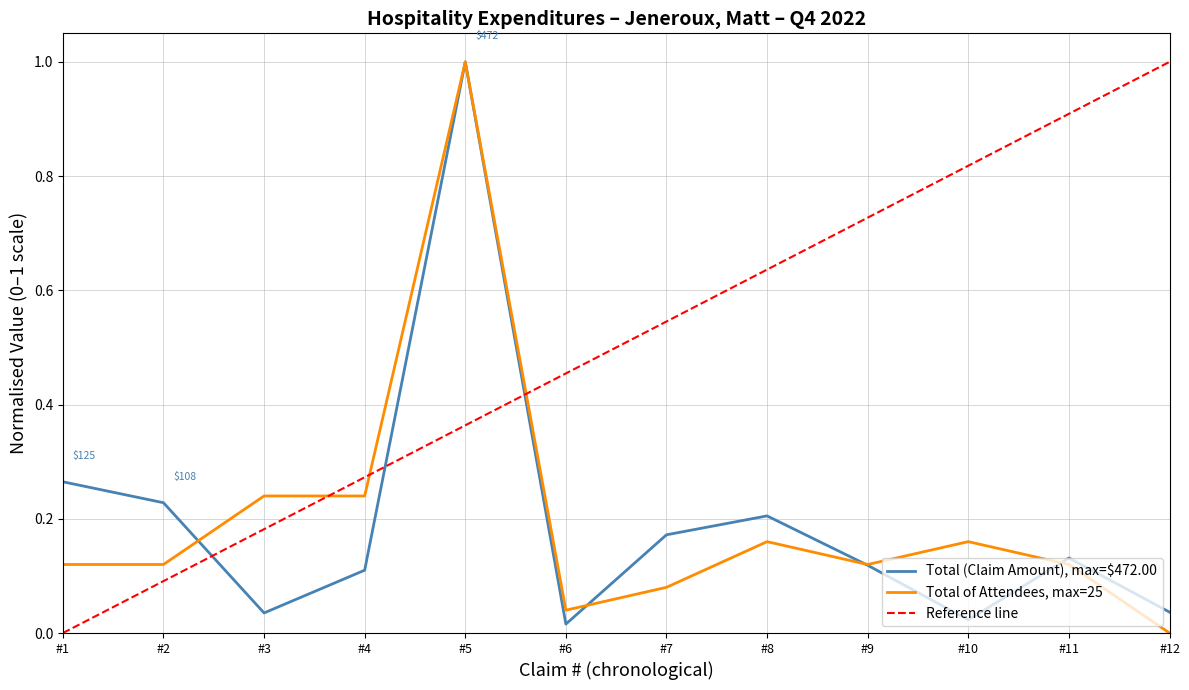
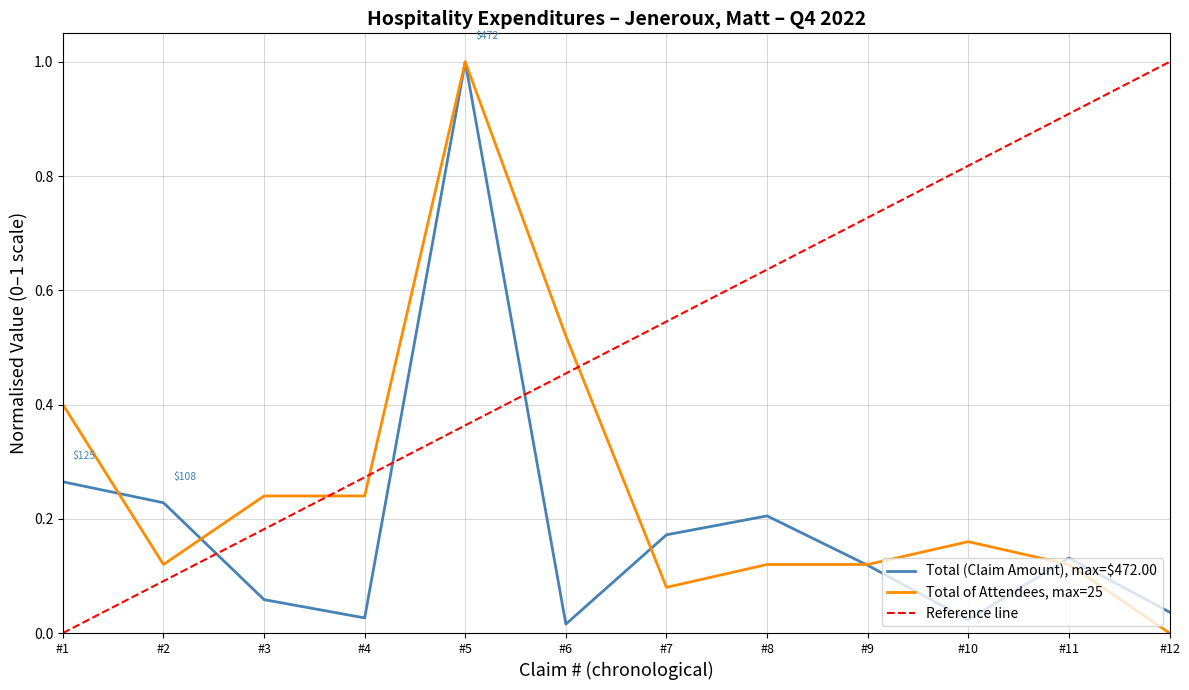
  {
    "Total (Claim Amount), max=$472.00": {
-     "#3": 0.04,
-     "#4": 0.11,
+     "#3": 0.06,
+     "#4": 0.03,
      "#6": 0.02,
      "#7": 0.17,
      "#8": 0.21,
      "#11": 0.13,
      "#12": 0.04
    },
    "Total of Attendees, max=25": {
-     "#1": 0.12,
+     "#1": 0.40,
      "#2": 0.12,
      "#3": 0.24,
      "#4": 0.24,
-     "#6": 0.04,
+     "#6": 0.52,
      "#7": 0.08,
-     "#8": 0.16,
+     "#8": 0.12,
      "#10": 0.16,
      "#12": 0.00
    },
    "Reference line": {
      "#1": 0.00,
      "#2": 0.09,
      "#3": 0.18,
      "#4": 0.27,
      "#5": 0.36,
      "#6": 0.45,
      "#7": 0.55,
      "#8": 0.64,
      "#9": 0.73,
      "#10": 0.82,
      "#11": 0.91,
      "#12": 1.00
    }
  }
